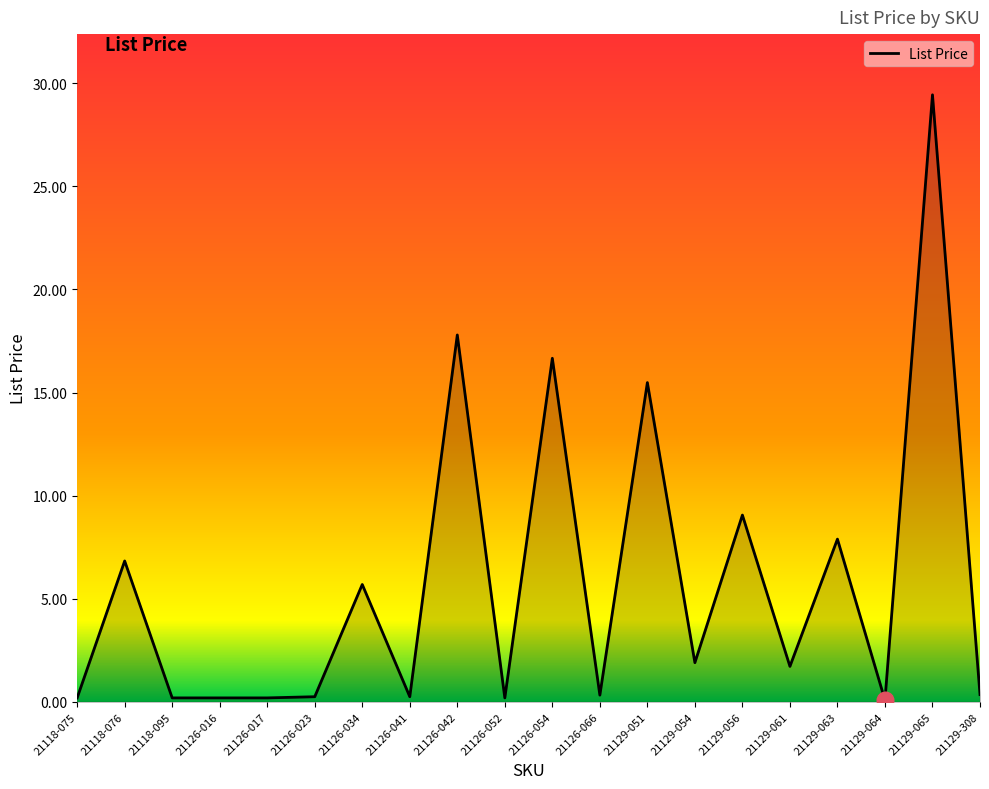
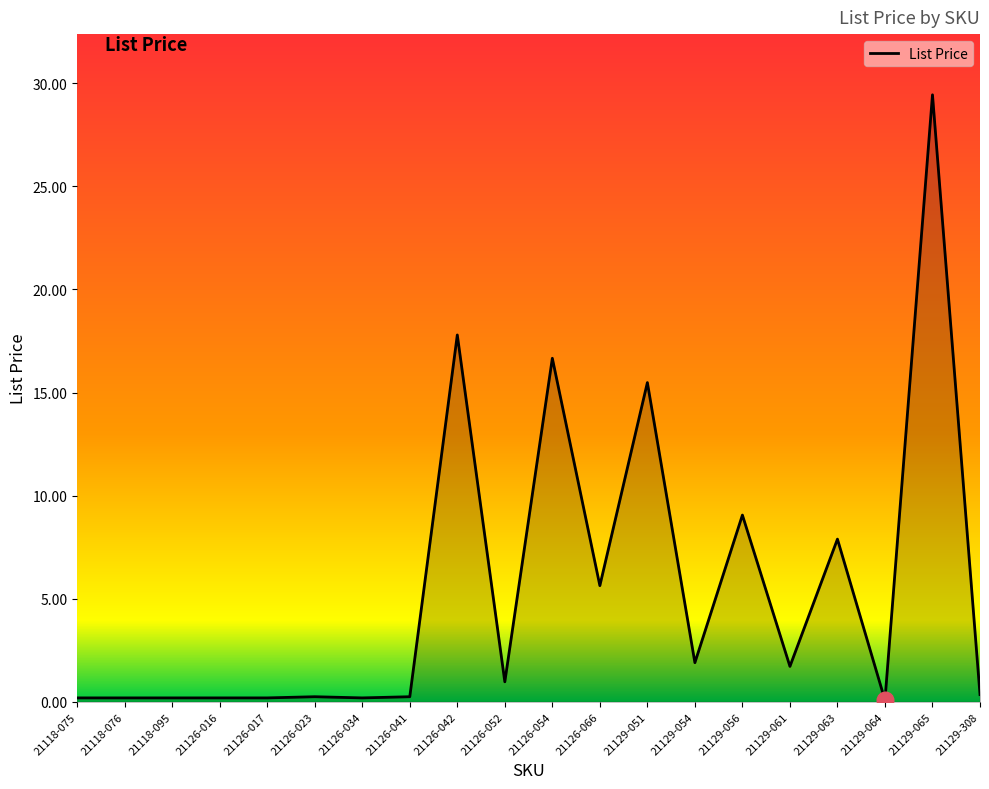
  {
    "List Price": {
      "21118-075": 0.2,
-     "21118-076": 6.8,
+     "21118-076": 0.2,
      "21118-095": 0.2,
      "21126-016": 0.2,
      "21126-017": 0.2,
      "21126-023": 0.2,
-     "21126-034": 5.7,
+     "21126-034": 0.2,
      "21126-041": 0.2,
      "21126-042": 17.8,
-     "21126-052": 0.2,
+     "21126-052": 1.0,
      "21126-054": 16.7,
-     "21126-066": 0.3,
+     "21126-066": 5.6,
      "21129-051": 15.5,
      "21129-054": 1.9,
      "21129-056": 9.1,
      "21129-061": 1.7,
      "21129-063": 7.9,
      "21129-065": 29.4,
      "21129-308": 0.4
    }
  }
